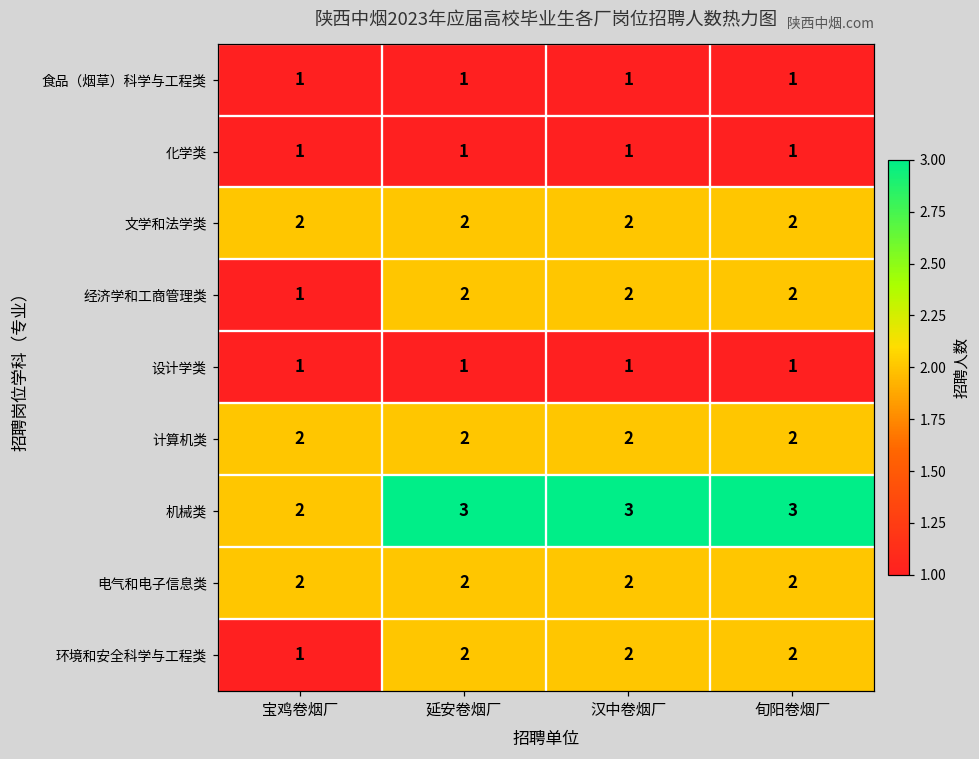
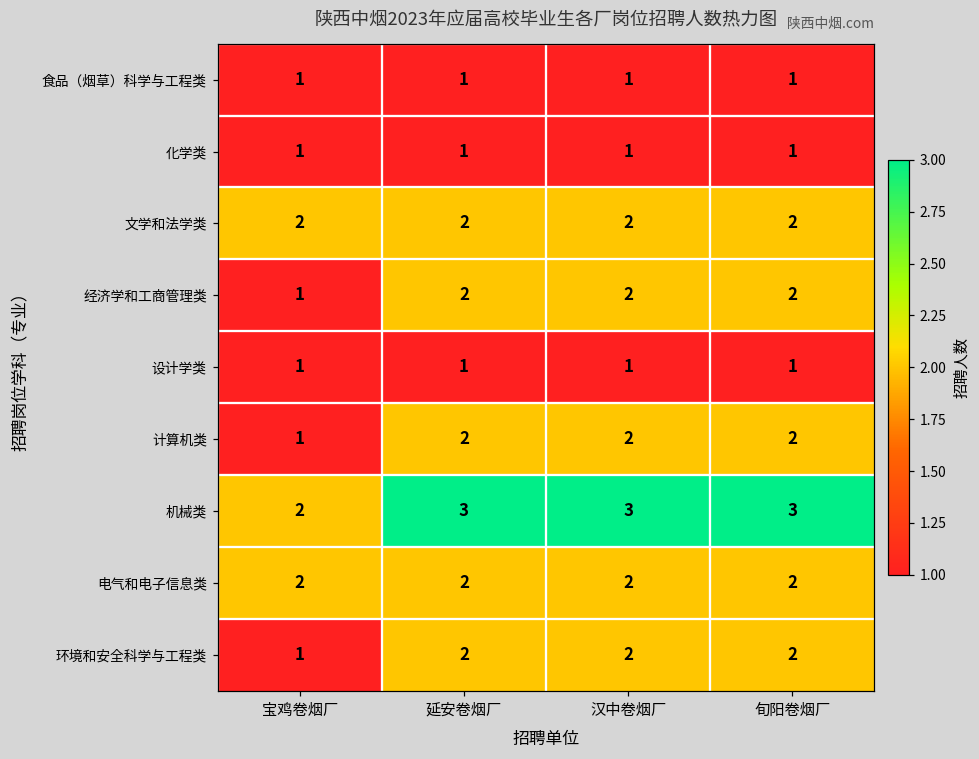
  {
    "食品（烟草）科学与工程类": {
      "宝鸡卷烟厂": 1,
      "延安卷烟厂": 1,
      "汉中卷烟厂": 1,
      "旬阳卷烟厂": 1
    },
    "化学类": {
      "宝鸡卷烟厂": 1,
      "延安卷烟厂": 1,
      "汉中卷烟厂": 1,
      "旬阳卷烟厂": 1
    },
    "文学和法学类": {
      "宝鸡卷烟厂": 2,
      "延安卷烟厂": 2,
      "汉中卷烟厂": 2,
      "旬阳卷烟厂": 2
    },
    "经济学和工商管理类": {
      "宝鸡卷烟厂": 1,
      "延安卷烟厂": 2,
      "汉中卷烟厂": 2,
      "旬阳卷烟厂": 2
    },
    "设计学类": {
      "宝鸡卷烟厂": 1,
      "延安卷烟厂": 1,
      "汉中卷烟厂": 1,
      "旬阳卷烟厂": 1
    },
    "计算机类": {
-     "宝鸡卷烟厂": 2,
+     "宝鸡卷烟厂": 1,
      "延安卷烟厂": 2,
      "汉中卷烟厂": 2,
      "旬阳卷烟厂": 2
    },
    "机械类": {
      "宝鸡卷烟厂": 2,
      "延安卷烟厂": 3,
      "汉中卷烟厂": 3,
      "旬阳卷烟厂": 3
    },
    "电气和电子信息类": {
      "宝鸡卷烟厂": 2,
      "延安卷烟厂": 2,
      "汉中卷烟厂": 2,
      "旬阳卷烟厂": 2
    },
    "环境和安全科学与工程类": {
      "宝鸡卷烟厂": 1,
      "延安卷烟厂": 2,
      "汉中卷烟厂": 2,
      "旬阳卷烟厂": 2
    }
  }
